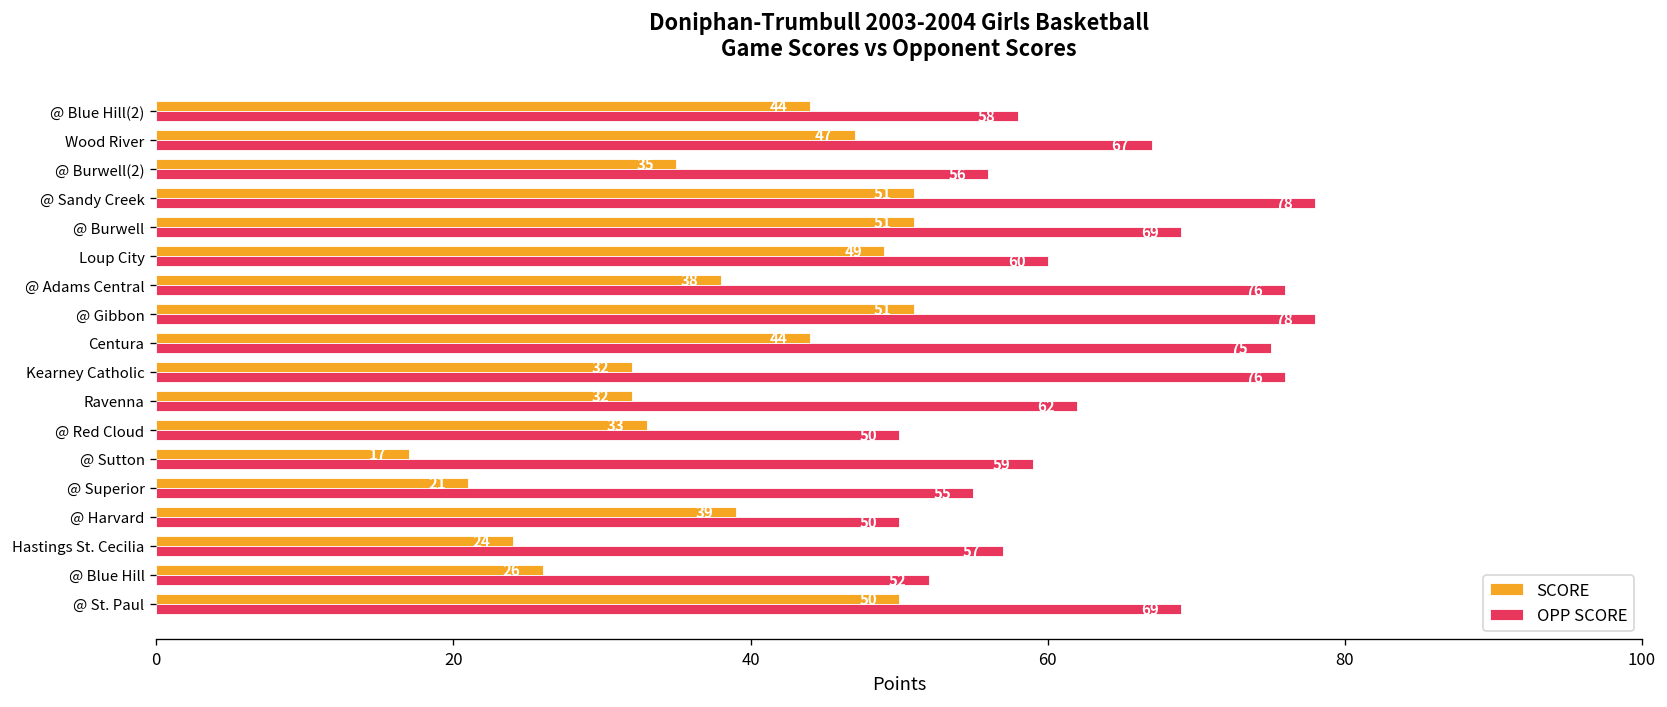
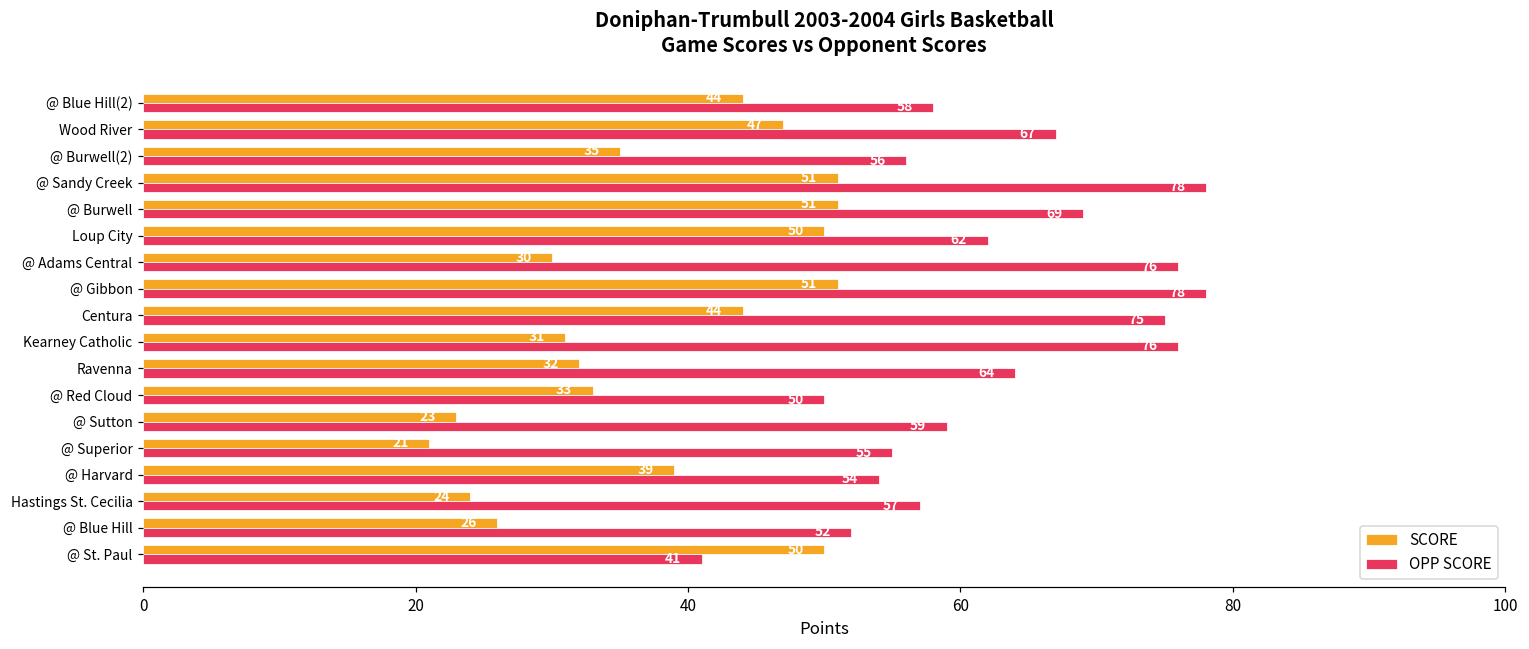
  {
    "SCORE": {
      "@ Blue Hill(2)": 44,
      "Wood River": 47,
      "@ Burwell(2)": 35,
      "@ Sandy Creek": 51,
      "@ Burwell": 51,
-     "Loup City": 49,
-     "@ Adams Central": 38,
+     "Loup City": 50,
+     "@ Adams Central": 30,
      "@ Gibbon": 51,
      "Centura": 44,
-     "Kearney Catholic": 32,
+     "Kearney Catholic": 31,
      "Ravenna": 32,
      "@ Red Cloud": 33,
-     "@ Sutton": 17,
+     "@ Sutton": 23,
      "@ Superior": 21,
      "@ Harvard": 39,
      "Hastings St. Cecilia": 24,
      "@ Blue Hill": 26,
      "@ St. Paul": 50
    },
    "OPP SCORE": {
      "@ Blue Hill(2)": 58,
      "Wood River": 67,
      "@ Burwell(2)": 56,
      "@ Sandy Creek": 78,
      "@ Burwell": 69,
-     "Loup City": 60,
+     "Loup City": 62,
      "Centura": 75,
      "Kearney Catholic": 76,
-     "Ravenna": 62,
+     "Ravenna": 64,
      "@ Red Cloud": 50,
      "@ Sutton": 59,
      "@ Superior": 55,
-     "@ Harvard": 50,
+     "@ Harvard": 54,
      "Hastings St. Cecilia": 57,
      "@ Blue Hill": 52,
-     "@ St. Paul": 69
+     "@ St. Paul": 41
    }
  }
